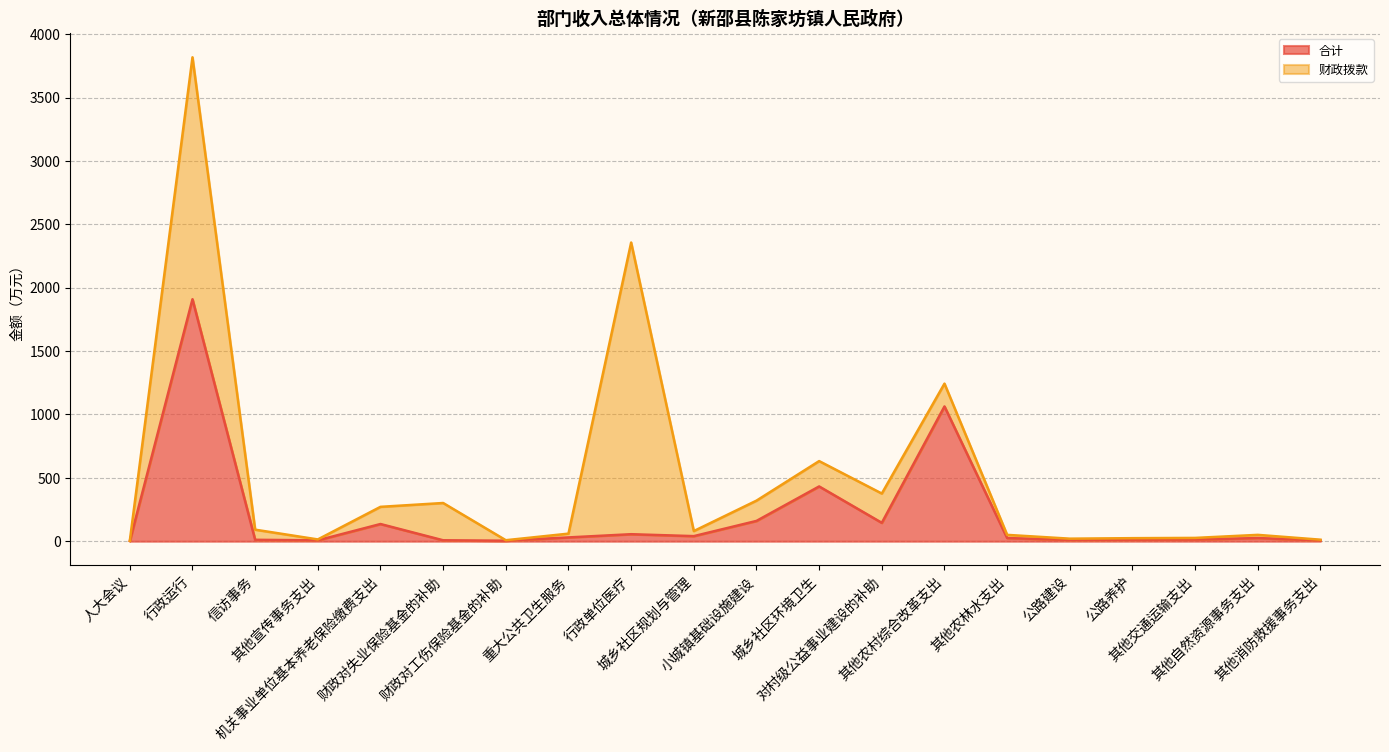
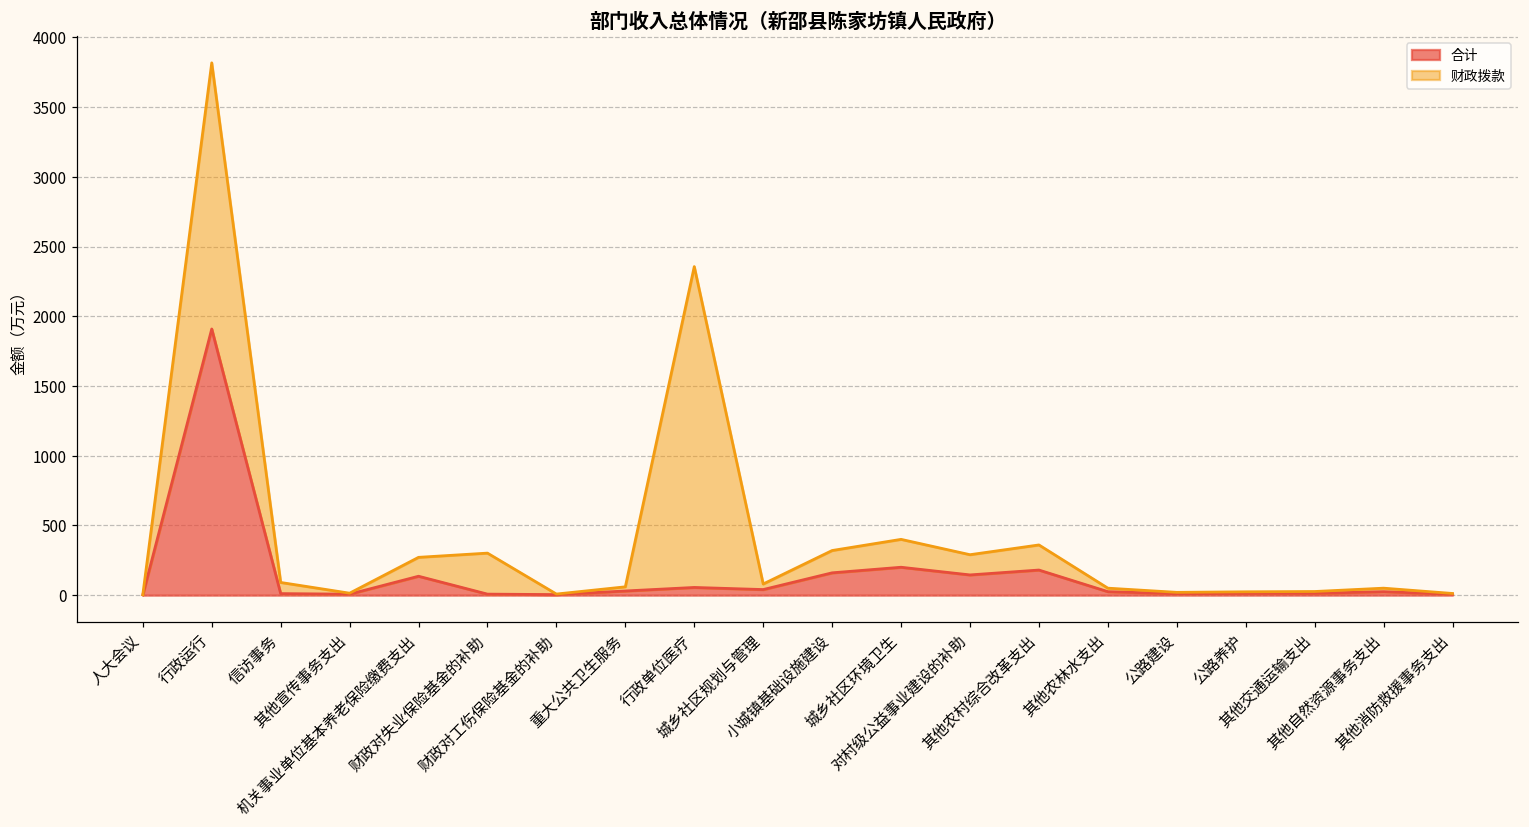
  {
    "合计": {
      "行政运行": 1910,
      "信访事务": 10,
      "机关事业单位基本养老保险缴费支出": 140,
      "财政对失业保险基金的补助": 10,
      "重大公共卫生服务": 30,
      "行政单位医疗": 60,
      "城乡社区规划与管理": 40,
      "小城镇基础设施建设": 160,
-     "城乡社区环境卫生": 430,
+     "城乡社区环境卫生": 200,
      "对村级公益事业建设的补助": 150,
-     "其他农村综合改革支出": 1060,
+     "其他农村综合改革支出": 180,
      "其他农林水支出": 30,
      "其他自然资源事务支出": 30
    },
    "财政拨款": {
      "行政运行": 1910,
      "信访事务": 80,
      "机关事业单位基本养老保险缴费支出": 140,
      "财政对失业保险基金的补助": 290,
      "重大公共卫生服务": 30,
      "行政单位医疗": 2300,
      "城乡社区规划与管理": 40,
      "小城镇基础设施建设": 160,
      "城乡社区环境卫生": 200,
-     "对村级公益事业建设的补助": 230,
+     "对村级公益事业建设的补助": 150,
      "其他农村综合改革支出": 180,
      "其他农林水支出": 30,
      "其他自然资源事务支出": 30
    }
  }
